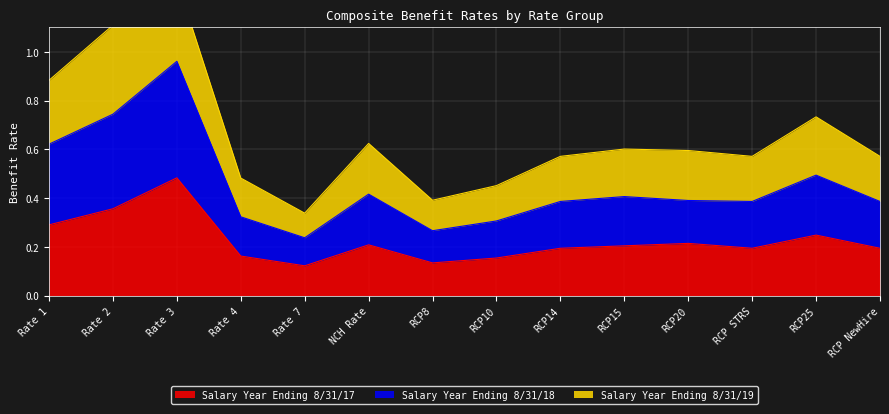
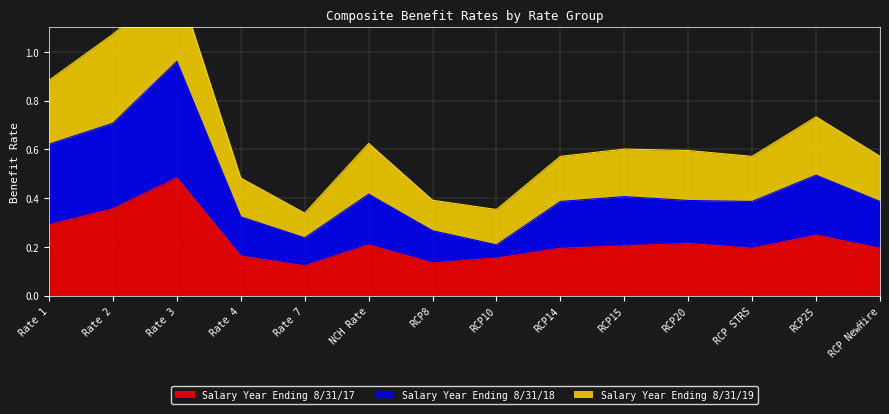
  {
    "Salary Year Ending 8/31/17": {
      "Rate 1": 0.29,
      "Rate 2": 0.36,
      "Rate 3": 0.48,
      "Rate 4": 0.16,
      "Rate 7": 0.12,
      "NCH Rate": 0.21,
      "RCP8": 0.13,
      "RCP10": 0.15,
      "RCP14": 0.19,
      "RCP15": 0.20,
      "RCP20": 0.21,
      "RCP STRS": 0.19,
      "RCP25": 0.25,
      "RCP NewHire": 0.19
    },
    "Salary Year Ending 8/31/18": {
      "Rate 1": 0.33,
-     "Rate 2": 0.39,
+     "Rate 2": 0.35,
      "Rate 3": 0.48,
      "Rate 4": 0.16,
      "Rate 7": 0.11,
      "NCH Rate": 0.21,
      "RCP8": 0.13,
-     "RCP10": 0.15,
+     "RCP10": 0.05,
      "RCP14": 0.19,
      "RCP15": 0.20,
      "RCP20": 0.18,
      "RCP STRS": 0.19,
      "RCP25": 0.25,
      "RCP NewHire": 0.19
    },
    "Salary Year Ending 8/31/19": {
      "Rate 1": 0.26,
      "Rate 4": 0.16,
      "Rate 7": 0.10,
      "NCH Rate": 0.21,
      "RCP8": 0.13,
      "RCP10": 0.15,
      "RCP14": 0.18,
      "RCP15": 0.19,
      "RCP20": 0.20,
      "RCP STRS": 0.18,
      "RCP25": 0.24,
      "RCP NewHire": 0.18
    }
  }
